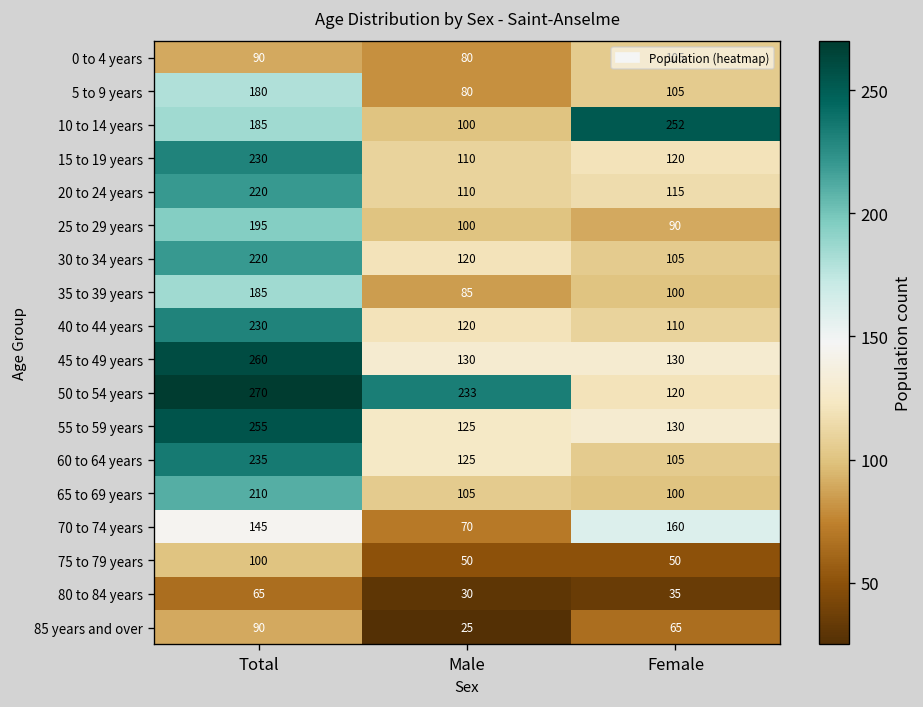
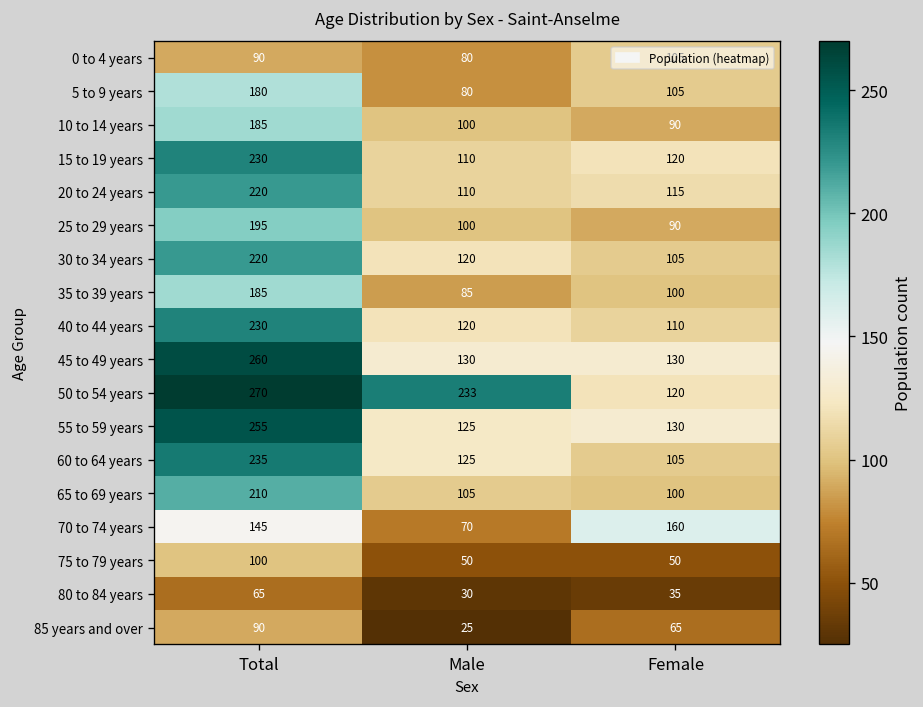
  {
    "0 to 4 years": {
      "Total": 90,
      "Male": 80
    },
    "5 to 9 years": {
      "Total": 180,
      "Male": 80,
      "Female": 105
    },
    "10 to 14 years": {
      "Total": 185,
      "Male": 100,
-     "Female": 252
+     "Female": 90
    },
    "15 to 19 years": {
      "Total": 230,
      "Male": 110,
      "Female": 120
    },
    "20 to 24 years": {
      "Total": 220,
      "Male": 110,
      "Female": 115
    },
    "25 to 29 years": {
      "Total": 195,
      "Male": 100,
      "Female": 90
    },
    "30 to 34 years": {
      "Total": 220,
      "Male": 120,
      "Female": 105
    },
    "35 to 39 years": {
      "Total": 185,
      "Male": 85,
      "Female": 100
    },
    "40 to 44 years": {
      "Total": 230,
      "Male": 120,
      "Female": 110
    },
    "45 to 49 years": {
      "Total": 260,
      "Male": 130,
      "Female": 130
    },
    "50 to 54 years": {
      "Total": 270,
      "Male": 233,
      "Female": 120
    },
    "55 to 59 years": {
      "Total": 255,
      "Male": 125,
      "Female": 130
    },
    "60 to 64 years": {
      "Total": 235,
      "Male": 125,
      "Female": 105
    },
    "65 to 69 years": {
      "Total": 210,
      "Male": 105,
      "Female": 100
    },
    "70 to 74 years": {
      "Total": 145,
      "Male": 70,
      "Female": 160
    },
    "75 to 79 years": {
      "Total": 100,
      "Male": 50,
      "Female": 50
    },
    "80 to 84 years": {
      "Total": 65,
      "Male": 30,
      "Female": 35
    },
    "85 years and over": {
      "Total": 90,
      "Male": 25,
      "Female": 65
    }
  }
